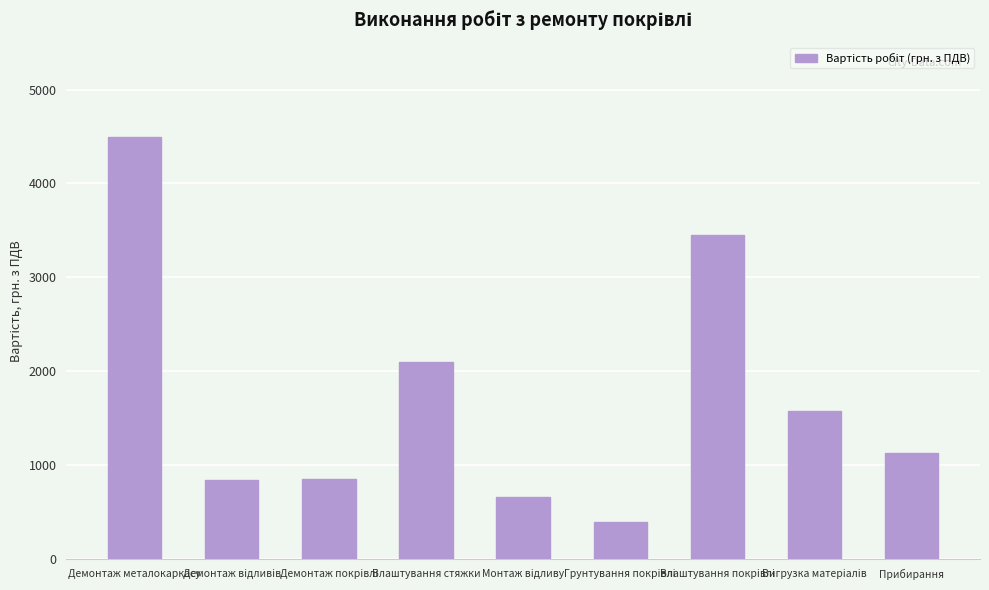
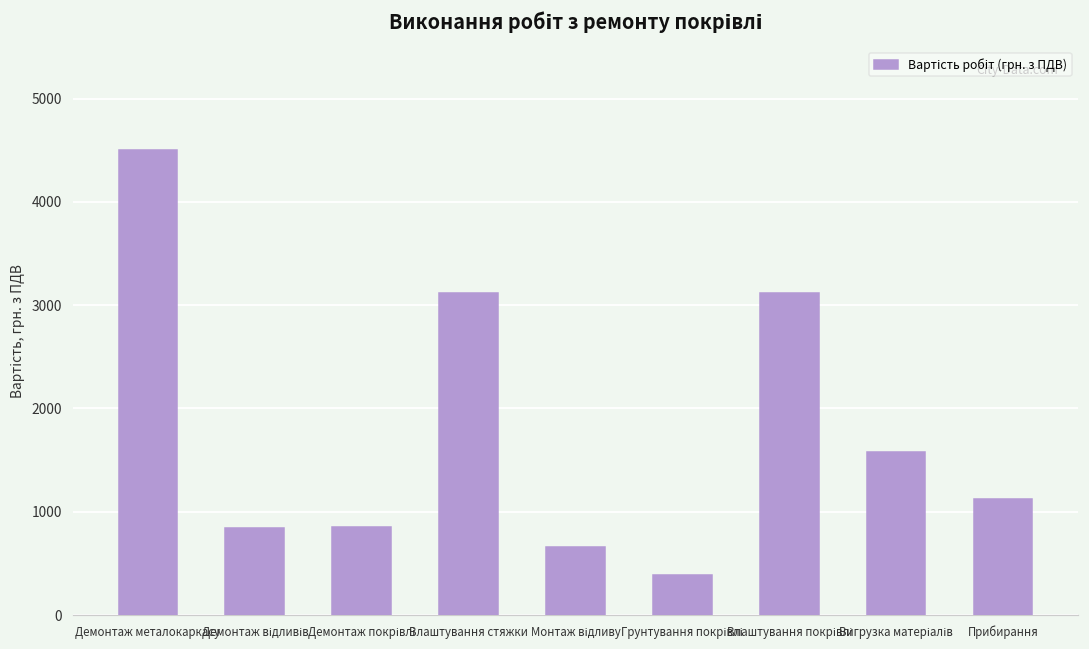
  {
    "Демонтаж металокаркасу": 4500,
    "Демонтаж покрівлі": 900,
-   "Влаштування стяжки": 2100,
+   "Влаштування стяжки": 3100,
    "Монтаж відливу": 700,
    "Грунтування покрівлі": 400,
-   "Влаштування покрівлі": 3500,
+   "Влаштування покрівлі": 3100,
    "Вигрузка матеріалів": 1600,
    "Прибирання": 1100
  }
